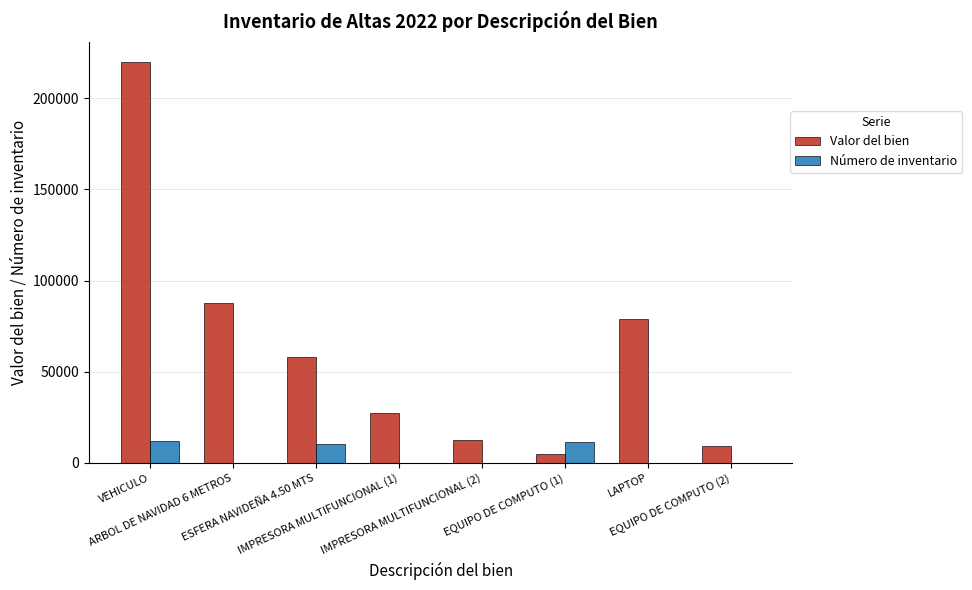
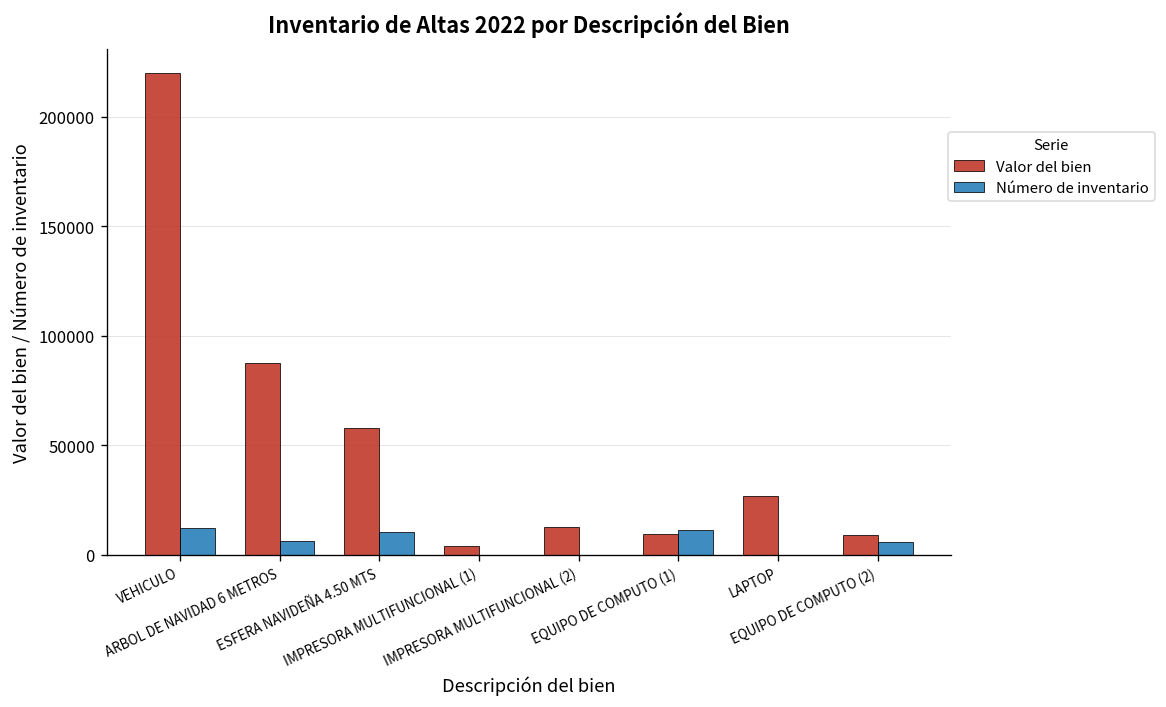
  {
    "Valor del bien": {
      "VEHICULO": 220000,
      "ARBOL DE NAVIDAD 6 METROS": 88000,
      "ESFERA NAVIDEÑA 4.50 MTS": 58000,
-     "IMPRESORA MULTIFUNCIONAL (1)": 27000,
+     "IMPRESORA MULTIFUNCIONAL (1)": 4000,
      "IMPRESORA MULTIFUNCIONAL (2)": 13000,
-     "EQUIPO DE COMPUTO (1)": 5000,
-     "LAPTOP": 79000,
+     "EQUIPO DE COMPUTO (1)": 10000,
+     "LAPTOP": 27000,
      "EQUIPO DE COMPUTO (2)": 9000
    },
    "Número de inventario": {
      "VEHICULO": 12000,
-     "ARBOL DE NAVIDAD 6 METROS": 0,
+     "ARBOL DE NAVIDAD 6 METROS": 6000,
      "ESFERA NAVIDEÑA 4.50 MTS": 10000,
      "EQUIPO DE COMPUTO (1)": 11000,
-     "EQUIPO DE COMPUTO (2)": 0
+     "EQUIPO DE COMPUTO (2)": 6000
    }
  }
